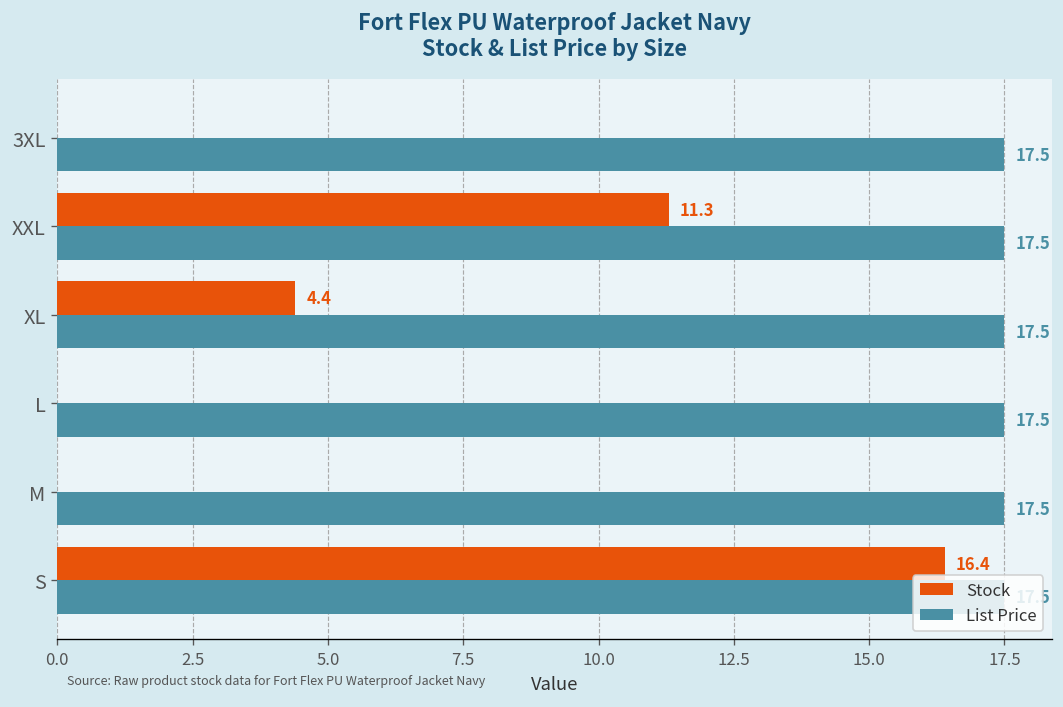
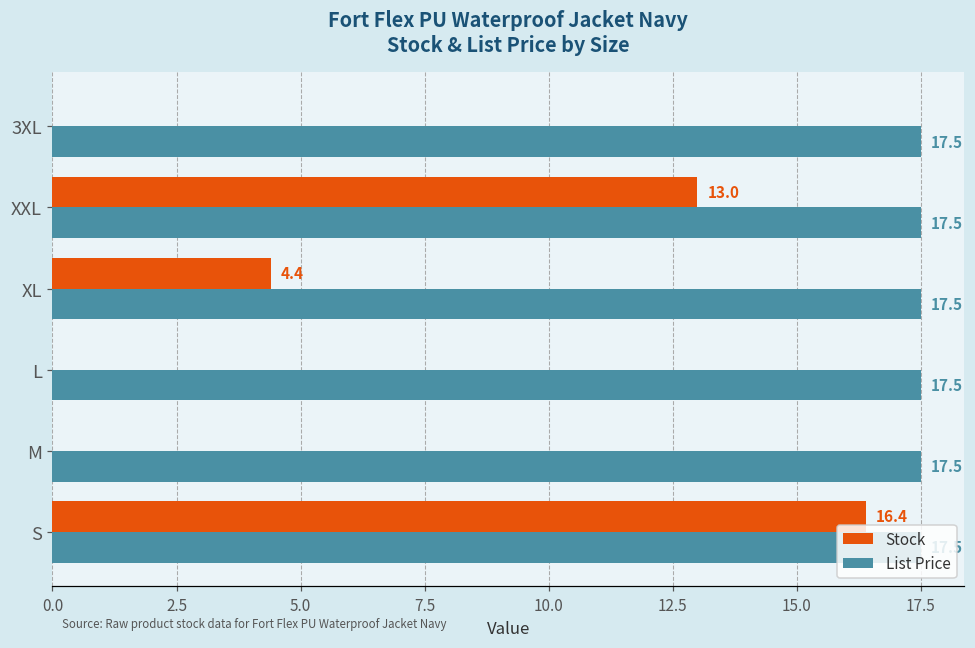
  {
    "Stock": {
-     "XXL": 11.3,
+     "XXL": 13.0,
      "XL": 4.4,
      "S": 16.4
    },
    "List Price": {
      "3XL": 17.5,
      "XXL": 17.5,
      "XL": 17.5,
      "L": 17.5,
      "M": 17.5
    }
  }
